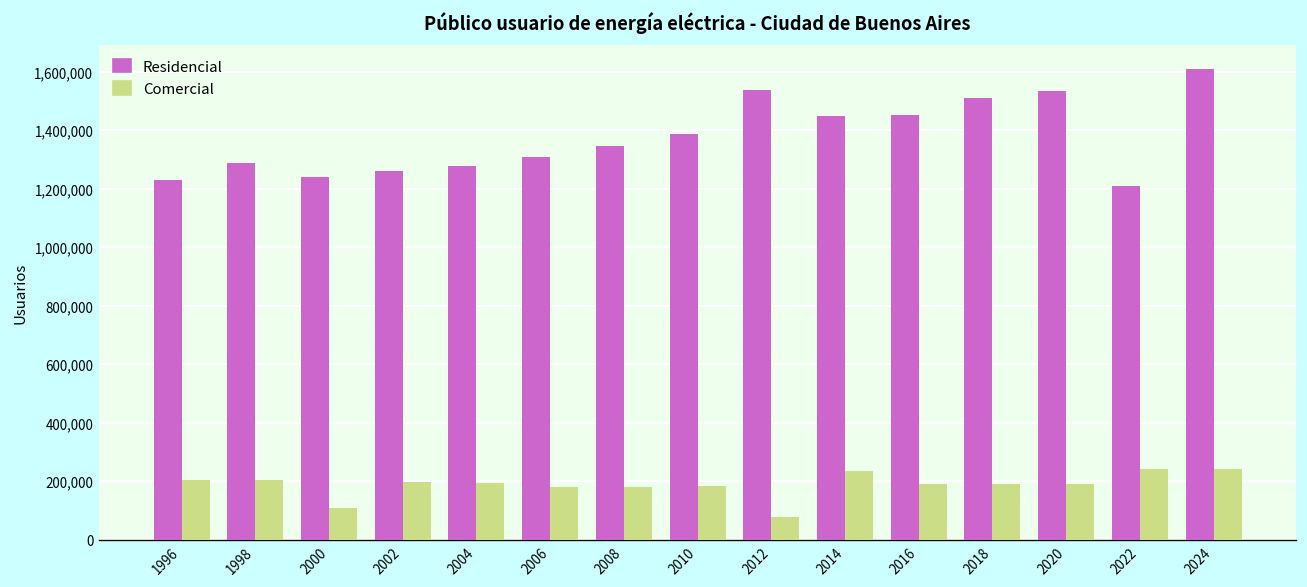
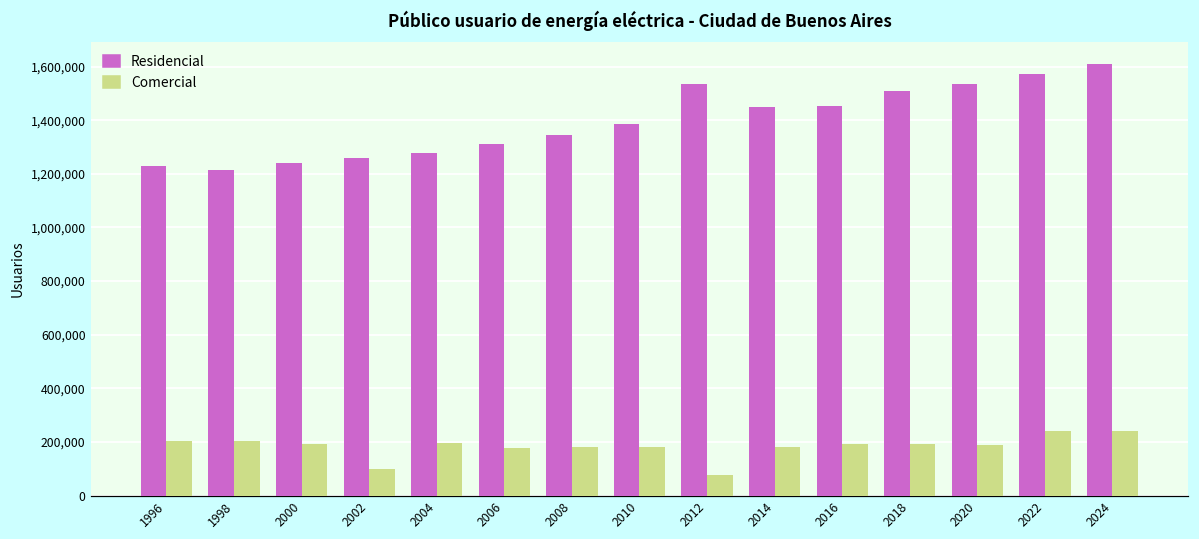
  {
    "Residencial": {
      "1996": "1,230,000",
-     "1998": "1,290,000",
+     "1998": "1,220,000",
      "2000": "1,240,000",
      "2002": "1,260,000",
      "2004": "1,280,000",
      "2006": "1,310,000",
      "2008": "1,340,000",
      "2010": "1,390,000",
      "2012": "1,540,000",
      "2014": "1,450,000",
      "2016": "1,450,000",
      "2018": "1,510,000",
      "2020": "1,530,000",
-     "2022": "1,210,000",
+     "2022": "1,570,000",
      "2024": "1,610,000"
    },
    "Comercial": {
      "1996": "200,000",
      "1998": "200,000",
-     "2000": "110,000",
-     "2002": "200,000",
+     "2000": "190,000",
+     "2002": "100,000",
      "2004": "190,000",
      "2006": "180,000",
      "2008": "180,000",
      "2010": "180,000",
      "2012": "80,000",
-     "2014": "230,000",
+     "2014": "180,000",
      "2016": "190,000",
      "2018": "190,000",
      "2020": "190,000",
      "2022": "240,000",
      "2024": "240,000"
    }
  }
